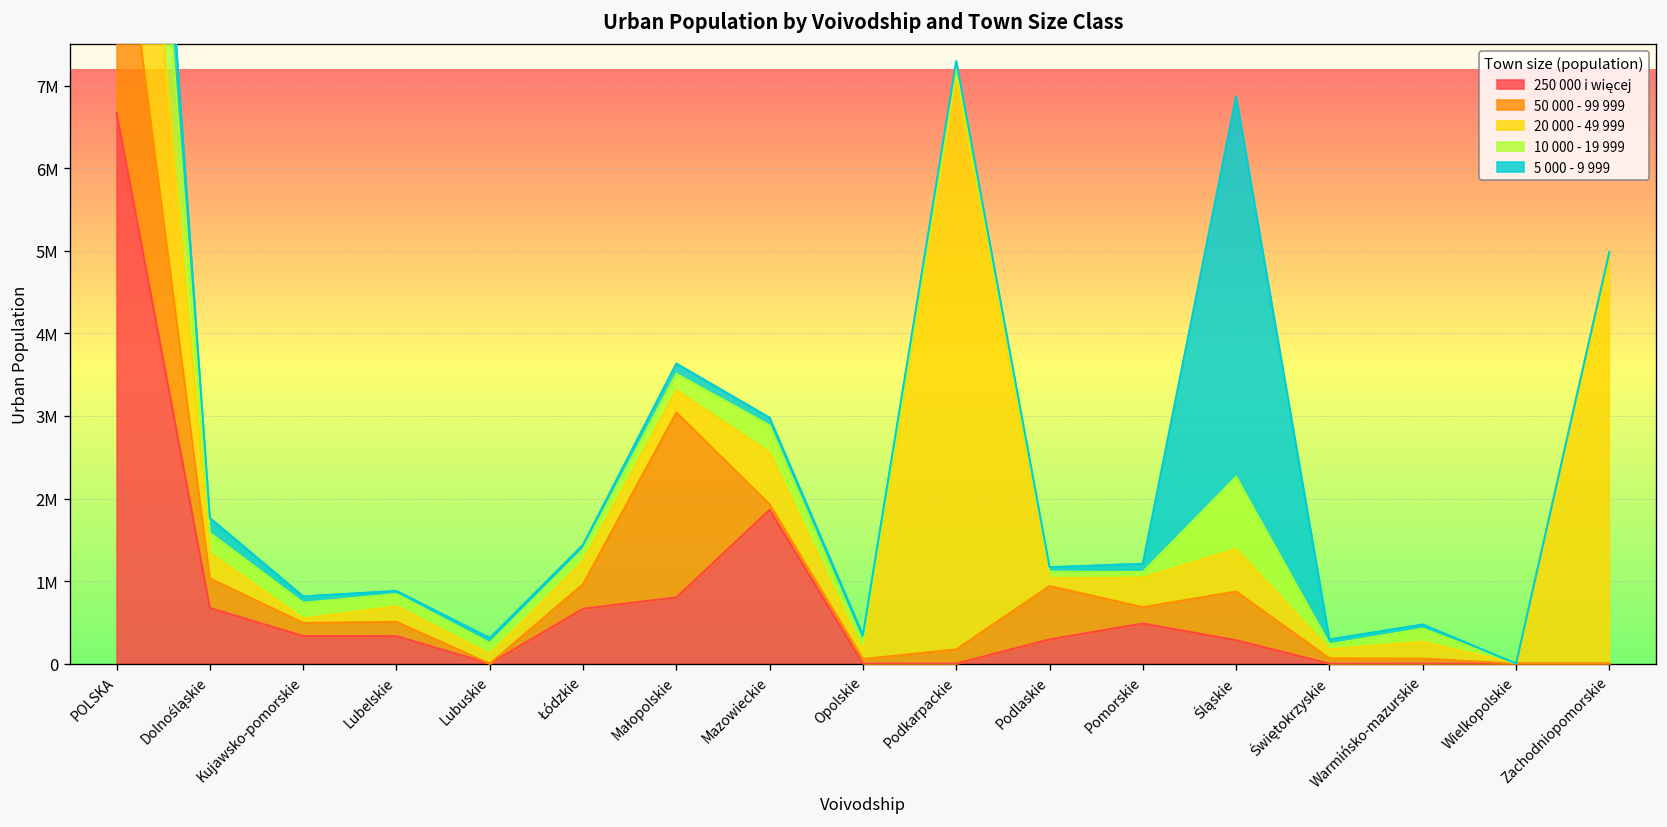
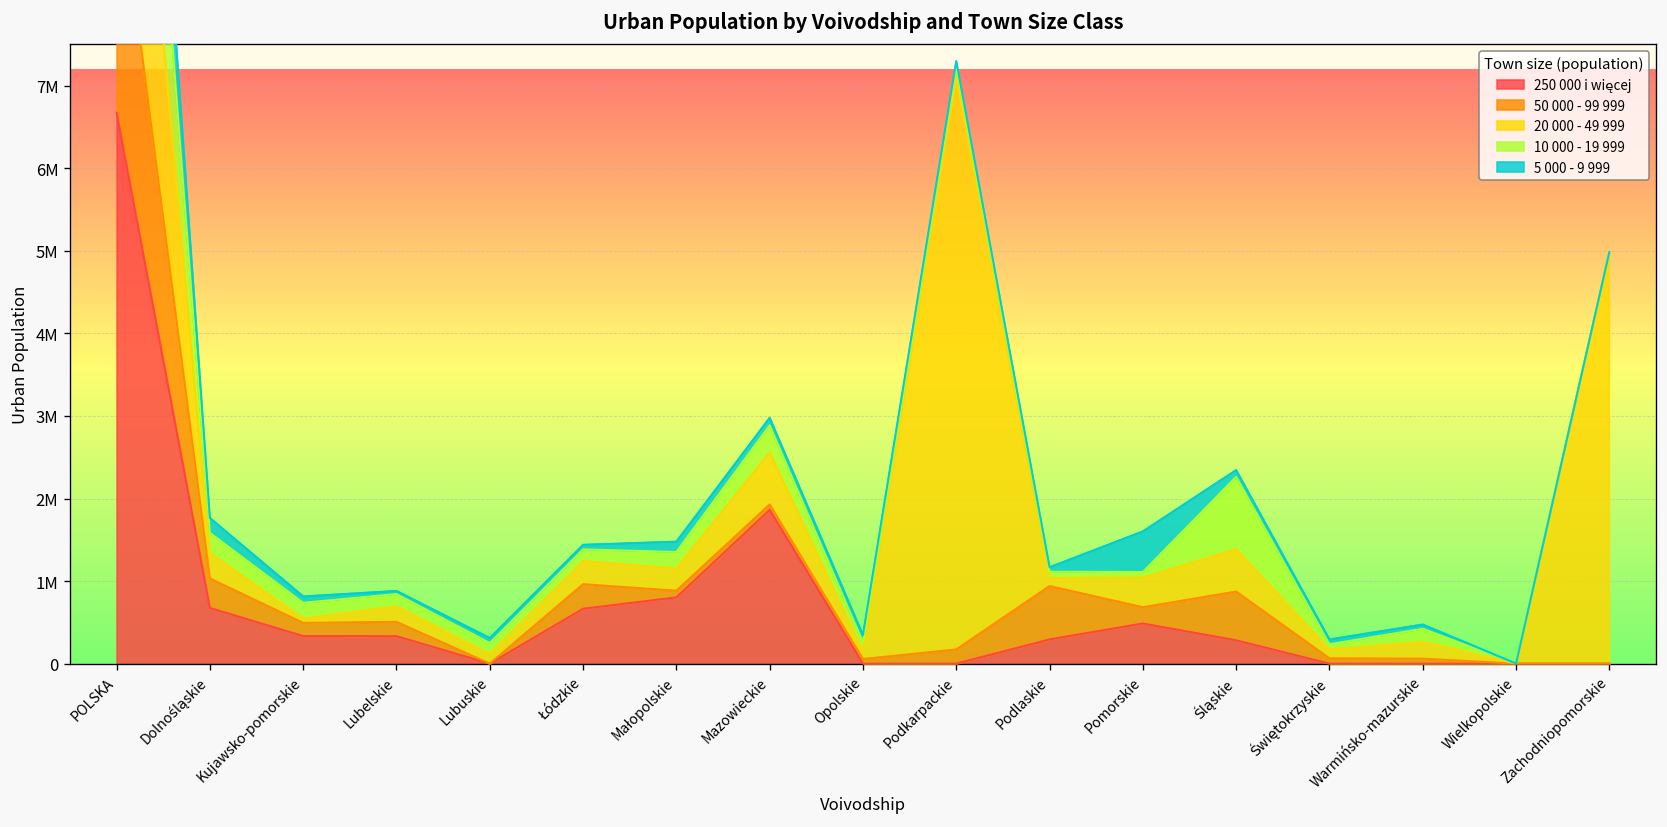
  {
    "250 000 i więcej": {
      "POLSKA": 6700000,
      "Dolnośląskie": 700000,
      "Kujawsko-pomorskie": 300000,
      "Lubelskie": 300000,
      "Łódzkie": 700000,
      "Małopolskie": 800000,
      "Mazowieckie": 1900000,
      "Opolskie": 0,
      "Podkarpackie": 0,
      "Podlaskie": 300000,
      "Pomorskie": 500000,
      "Śląskie": 300000,
      "Świętokrzyskie": 0,
      "Warmińsko-mazurskie": 0
    },
    "50 000 - 99 999": {
      "Dolnośląskie": 400000,
      "Kujawsko-pomorskie": 200000,
      "Lubelskie": 200000,
      "Łódzkie": 300000,
-     "Małopolskie": 2200000,
+     "Małopolskie": 100000,
      "Mazowieckie": 100000,
      "Opolskie": 100000,
      "Podkarpackie": 200000,
      "Podlaskie": 600000,
      "Pomorskie": 200000,
      "Śląskie": 600000,
      "Świętokrzyskie": 100000,
      "Warmińsko-mazurskie": 100000
    },
    "20 000 - 49 999": {
      "Dolnośląskie": 300000,
      "Kujawsko-pomorskie": 100000,
      "Lubelskie": 200000,
      "Lubuskie": 100000,
      "Łódzkie": 300000,
      "Małopolskie": 300000,
      "Mazowieckie": 600000,
      "Opolskie": 100000,
      "Podkarpackie": 6900000,
      "Podlaskie": 100000,
      "Pomorskie": 400000,
      "Śląskie": 500000,
      "Świętokrzyskie": 100000,
      "Warmińsko-mazurskie": 200000
    },
    "10 000 - 19 999": {
      "Dolnośląskie": 200000,
      "Kujawsko-pomorskie": 200000,
      "Lubuskie": 100000,
      "Łódzkie": 100000,
      "Małopolskie": 200000,
      "Mazowieckie": 300000,
      "Opolskie": 100000,
      "Podkarpackie": 100000,
      "Podlaskie": 100000,
      "Pomorskie": 100000,
      "Śląskie": 900000,
      "Świętokrzyskie": 100000,
      "Warmińsko-mazurskie": 200000
    },
    "5 000 - 9 999": {
      "Dolnośląskie": 200000,
      "Kujawsko-pomorskie": 100000,
      "Lubuskie": 100000,
      "Łódzkie": 100000,
      "Małopolskie": 100000,
      "Mazowieckie": 100000,
      "Opolskie": 100000,
      "Podkarpackie": 100000,
      "Podlaskie": 100000,
-     "Pomorskie": 100000,
-     "Śląskie": 4600000,
+     "Pomorskie": 500000,
+     "Śląskie": 100000,
      "Świętokrzyskie": 100000,
      "Warmińsko-mazurskie": 100000
    }
  }
